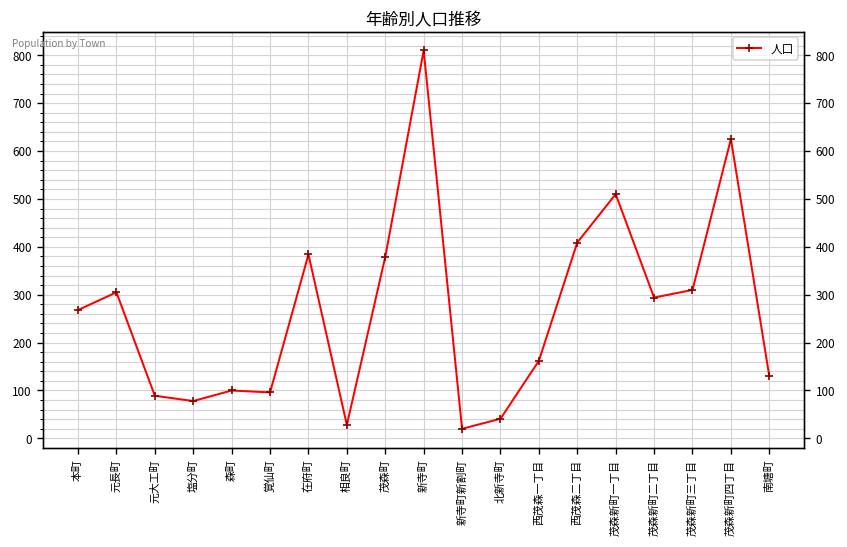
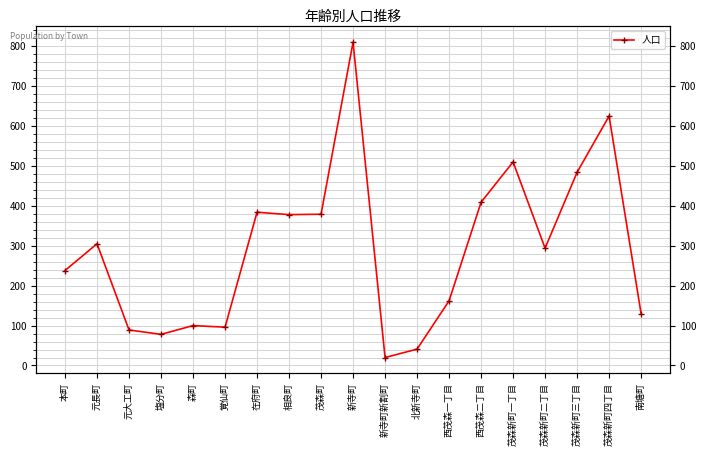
  {
-   "本町": 270,
+   "本町": 240,
    "元長町": 310,
    "元大工町": 90,
    "塩分町": 80,
    "森町": 100,
    "覚仙町": 100,
    "在府町": 380,
-   "相良町": 30,
+   "相良町": 380,
    "茂森町": 380,
    "新寺町": 810,
    "新寺町新割町": 20,
    "北新寺町": 40,
    "西茂森一丁目": 160,
    "西茂森二丁目": 410,
    "茂森新町一丁目": 510,
    "茂森新町二丁目": 290,
-   "茂森新町三丁目": 310,
+   "茂森新町三丁目": 480,
    "茂森新町四丁目": 630,
    "南塘町": 130
  }
